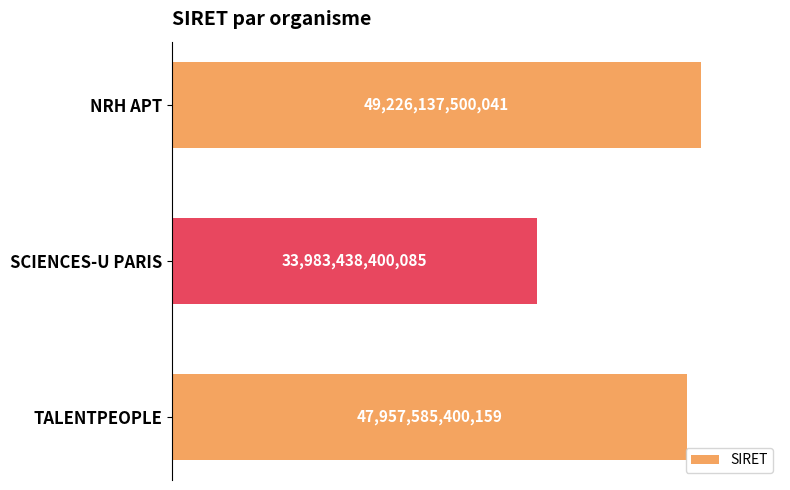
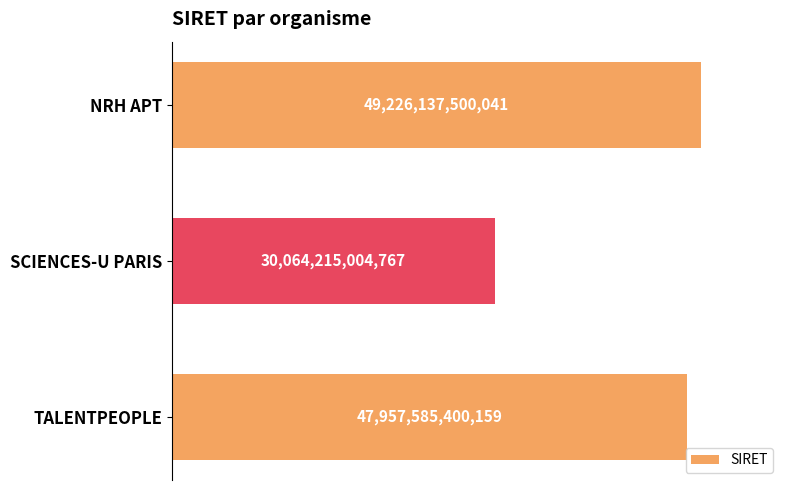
  {
    "NRH APT": "49,226,137,500,041",
-   "SCIENCES-U PARIS": "33,983,438,400,085",
+   "SCIENCES-U PARIS": "30,064,215,004,767",
    "TALENTPEOPLE": "47,957,585,400,159"
  }
